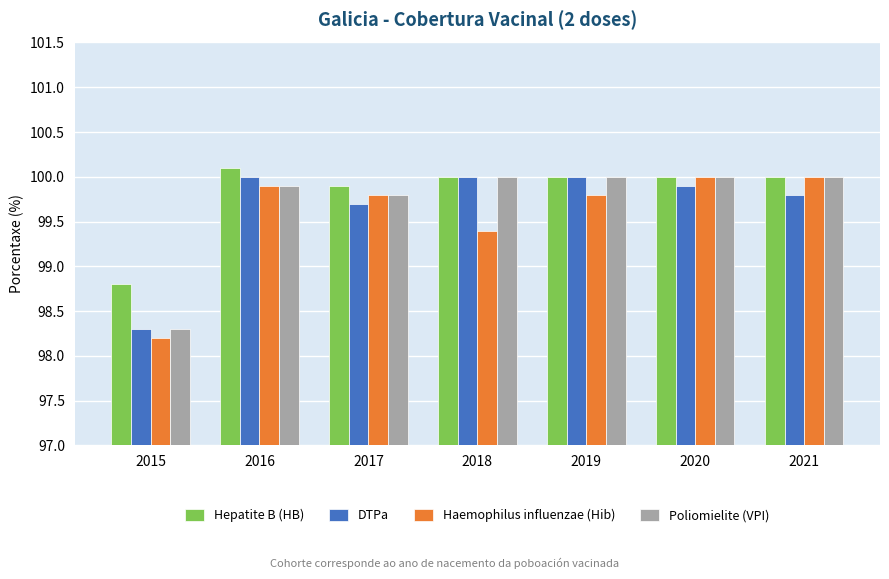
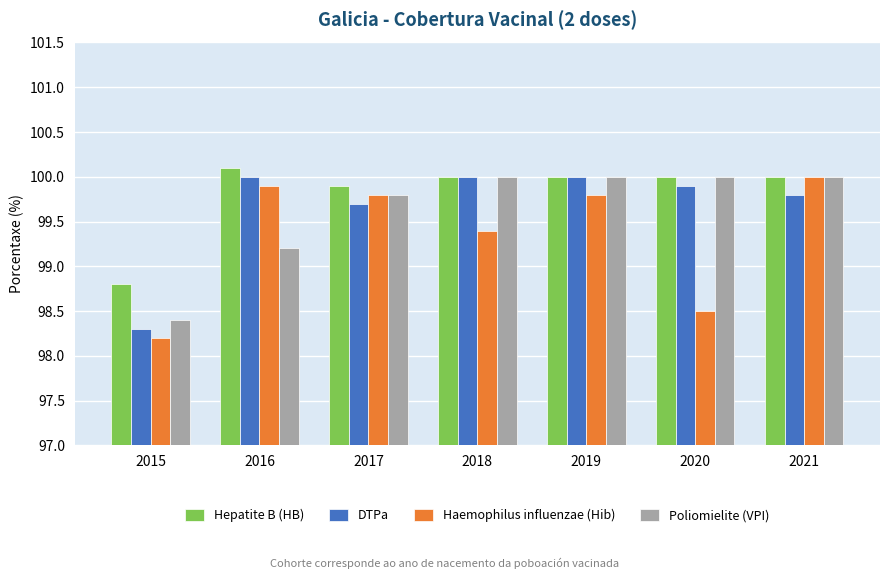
  {
    "Hepatite B (HB)": {
      "2015": 98.8,
      "2016": 100.1,
      "2017": 99.9,
      "2018": 100.0,
      "2019": 100.0,
      "2020": 100.0,
      "2021": 100.0
    },
    "DTPa": {
      "2015": 98.3,
      "2016": 100.0,
      "2017": 99.7,
      "2018": 100.0,
      "2019": 100.0,
      "2020": 99.9,
      "2021": 99.8
    },
    "Haemophilus influenzae (Hib)": {
      "2015": 98.2,
      "2016": 99.9,
      "2017": 99.8,
      "2018": 99.4,
      "2019": 99.8,
-     "2020": 100.0,
+     "2020": 98.5,
      "2021": 100.0
    },
    "Poliomielite (VPI)": {
-     "2015": 98.3,
-     "2016": 99.9,
+     "2015": 98.4,
+     "2016": 99.2,
      "2017": 99.8,
      "2018": 100.0,
      "2019": 100.0,
      "2020": 100.0,
      "2021": 100.0
    }
  }
